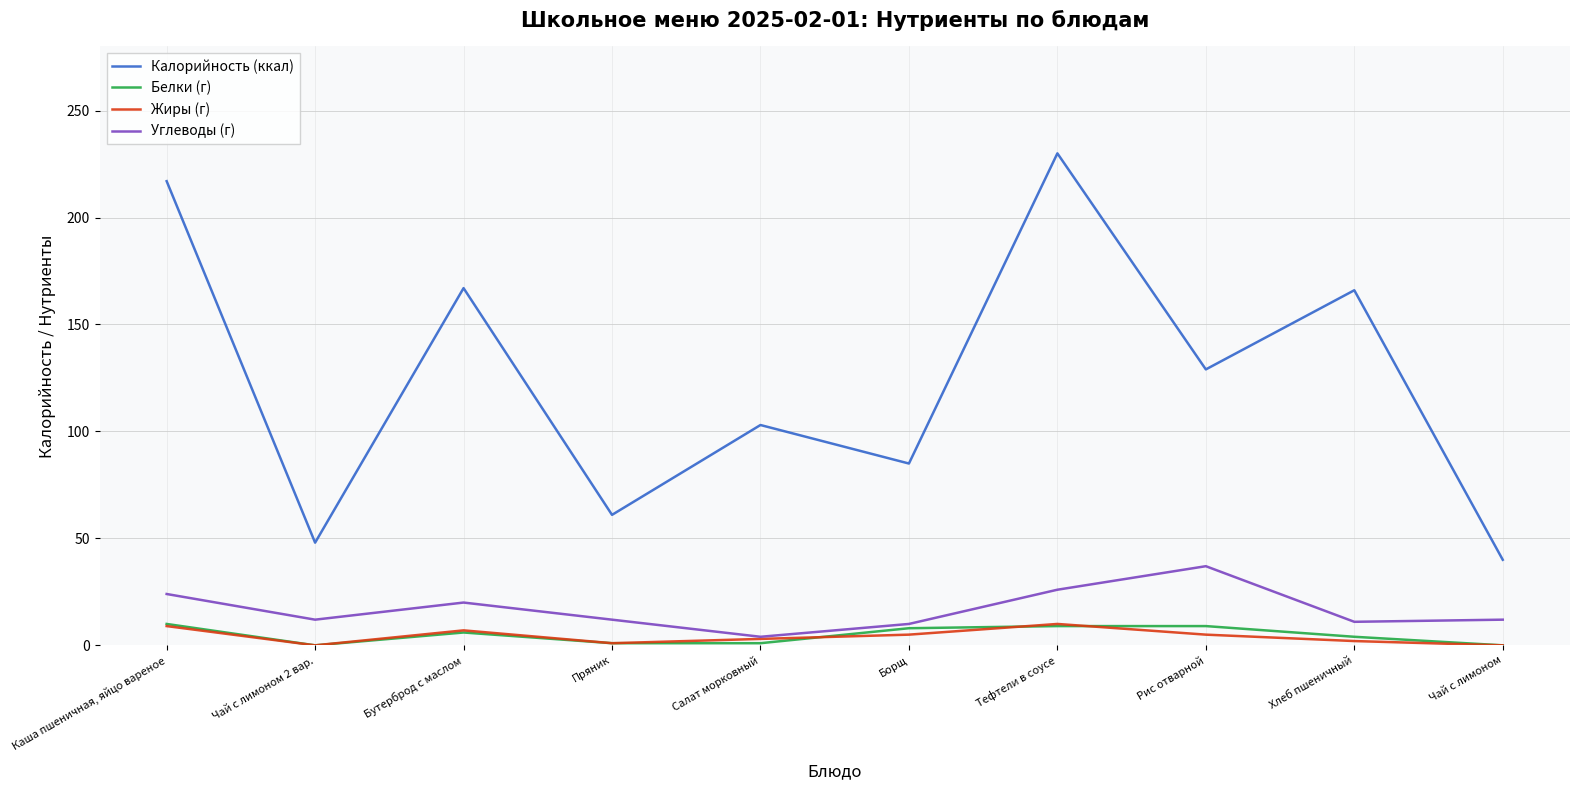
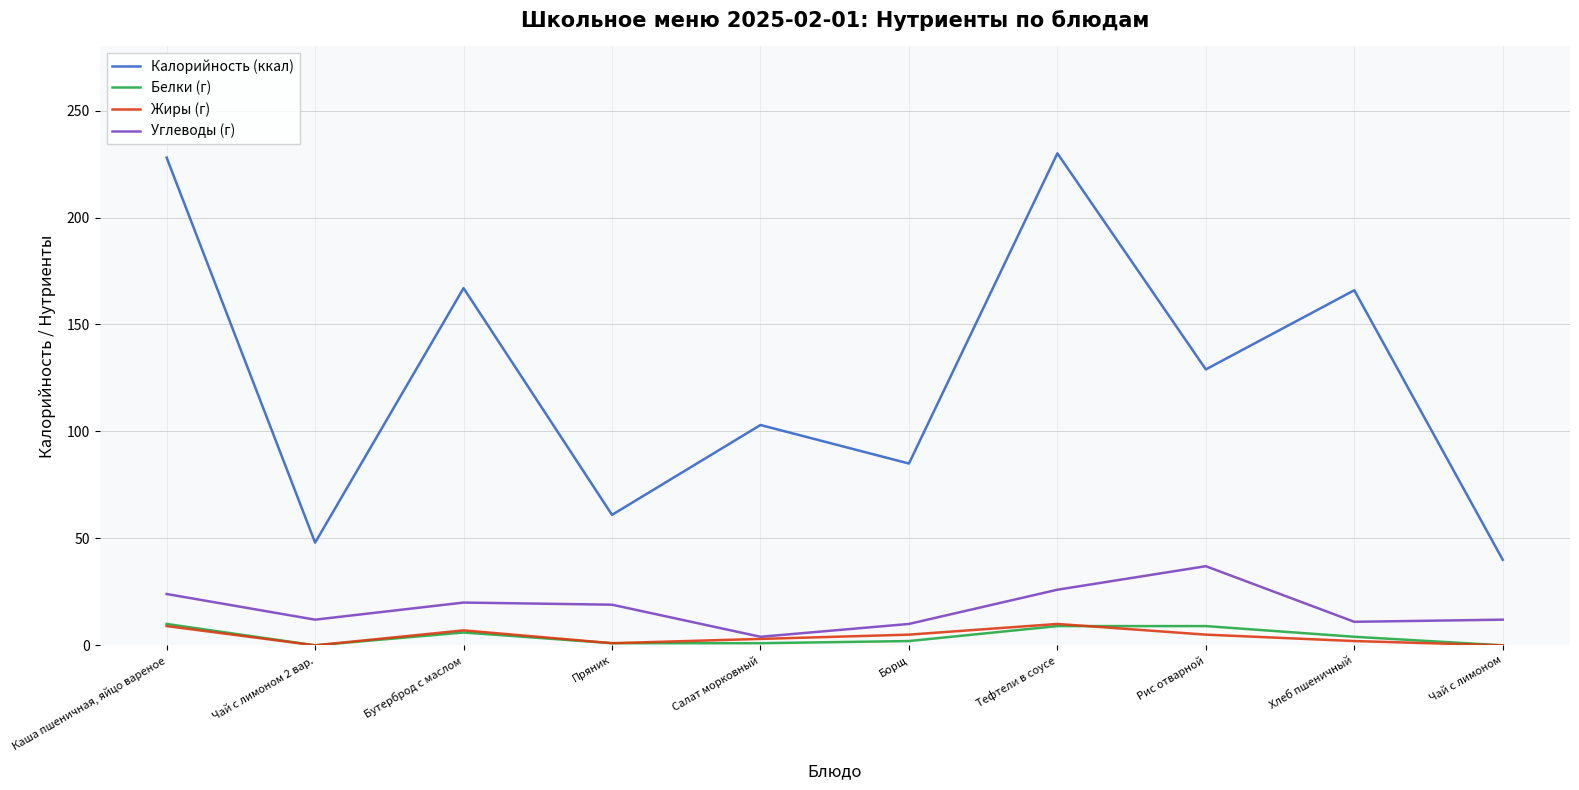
  {
    "Калорийность (ккал)": {
-     "Каша пшеничная, яйцо вареное": 217,
+     "Каша пшеничная, яйцо вареное": 228,
      "Чай с лимоном 2 вар.": 48,
      "Бутерброд с маслом": 167,
      "Пряник": 61,
      "Салат морковный": 103,
      "Борщ": 85,
      "Тефтели в соусе": 230,
      "Рис отварной": 129,
      "Хлеб пшеничный": 166,
      "Чай с лимоном": 40
    },
    "Белки (г)": {
      "Салат морковный": 1,
-     "Борщ": 8,
+     "Борщ": 2,
      "Рис отварной": 9,
      "Хлеб пшеничный": 4
    },
    "Жиры (г)": {
      "Борщ": 5,
      "Рис отварной": 5,
      "Хлеб пшеничный": 2
    },
    "Углеводы (г)": {
      "Каша пшеничная, яйцо вареное": 24,
      "Чай с лимоном 2 вар.": 12,
      "Бутерброд с маслом": 20,
-     "Пряник": 12,
+     "Пряник": 19,
      "Борщ": 10,
      "Тефтели в соусе": 26,
      "Рис отварной": 37,
      "Хлеб пшеничный": 11,
      "Чай с лимоном": 12
    }
  }
